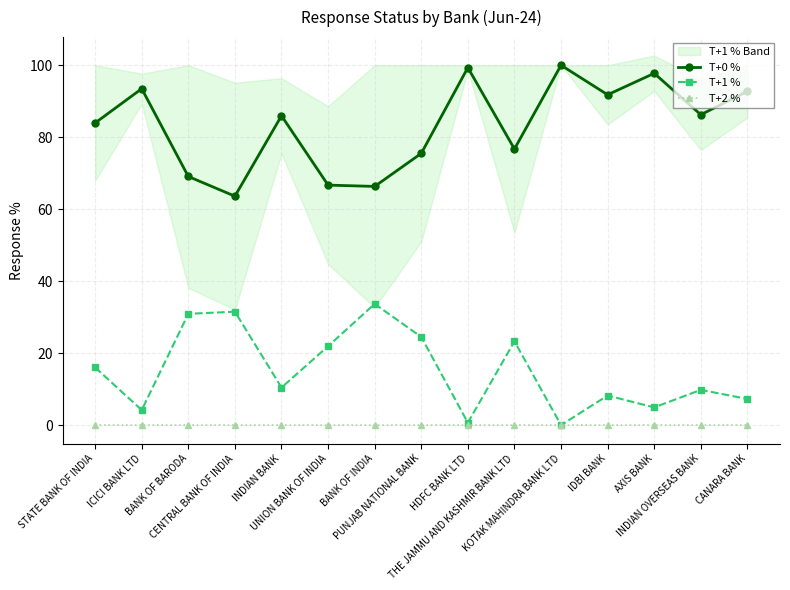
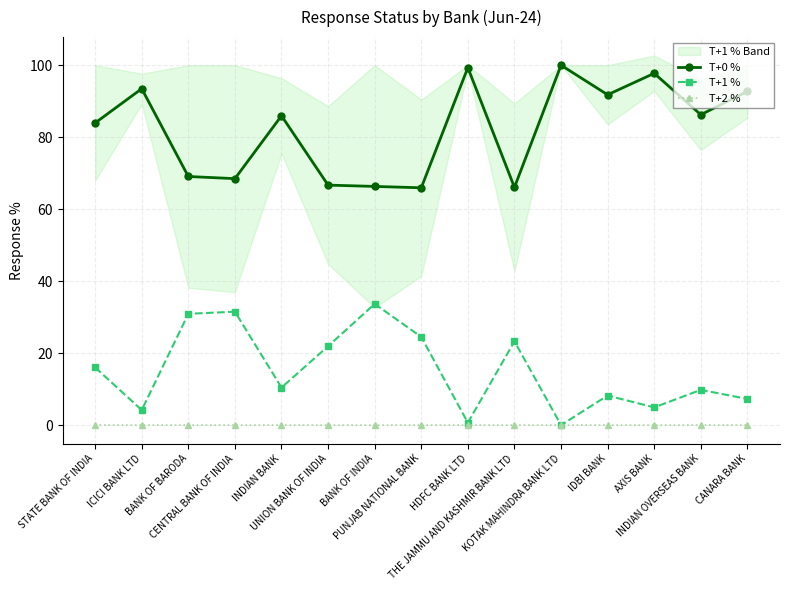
  {
    "T+0 %": {
      "STATE BANK OF INDIA": 84,
      "ICICI BANK LTD": 93,
      "BANK OF BARODA": 69,
-     "CENTRAL BANK OF INDIA": 64,
+     "CENTRAL BANK OF INDIA": 68,
      "INDIAN BANK": 86,
      "UNION BANK OF INDIA": 67,
      "BANK OF INDIA": 66,
-     "PUNJAB NATIONAL BANK": 75,
-     "THE JAMMU AND KASHMIR BANK LTD": 77,
+     "PUNJAB NATIONAL BANK": 66,
+     "THE JAMMU AND KASHMIR BANK LTD": 66,
      "IDBI BANK": 92,
      "AXIS BANK": 98,
      "INDIAN OVERSEAS BANK": 86
    },
    "T+1 %": {
      "STATE BANK OF INDIA": 16,
      "ICICI BANK LTD": 4,
      "BANK OF BARODA": 31,
      "CENTRAL BANK OF INDIA": 32,
      "INDIAN BANK": 10,
      "UNION BANK OF INDIA": 22,
      "BANK OF INDIA": 34,
      "PUNJAB NATIONAL BANK": 25,
      "THE JAMMU AND KASHMIR BANK LTD": 23,
      "IDBI BANK": 8,
      "AXIS BANK": 5,
      "INDIAN OVERSEAS BANK": 10,
      "CANARA BANK": 7
    }
  }
